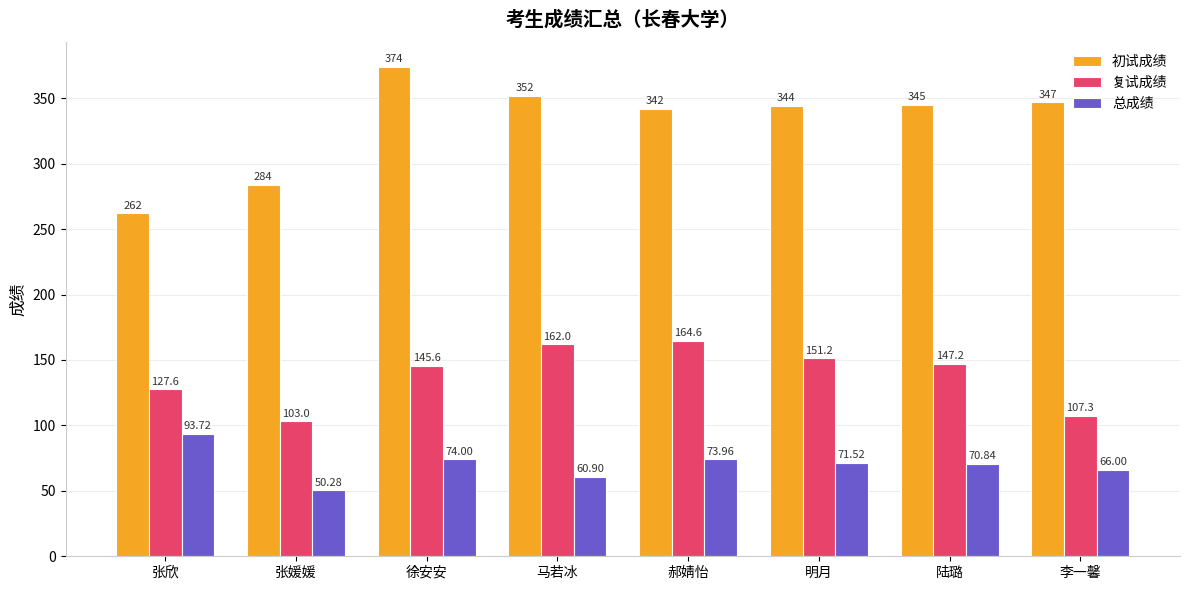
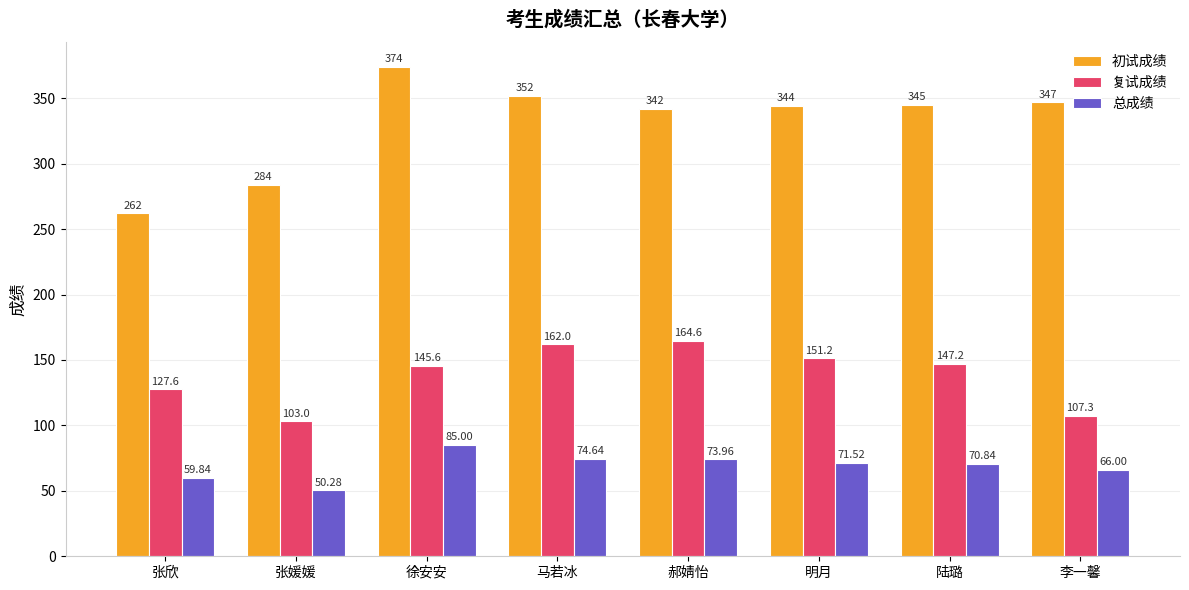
  {
    "初试成绩": {
      "张欣": 262,
      "张媛媛": 284,
      "徐安安": 374,
      "马若冰": 352,
      "郝婧怡": 342,
      "明月": 344,
      "陆璐": 345,
      "李一馨": 347
    },
    "复试成绩": {
      "张欣": 127.6,
      "张媛媛": 103.0,
      "徐安安": 145.6,
      "马若冰": 162.0,
      "郝婧怡": 164.6,
      "明月": 151.2,
      "陆璐": 147.2,
      "李一馨": 107.3
    },
    "总成绩": {
-     "张欣": 93.72,
+     "张欣": 59.84,
      "张媛媛": 50.28,
-     "徐安安": 74.00,
-     "马若冰": 60.90,
+     "徐安安": 85.00,
+     "马若冰": 74.64,
      "郝婧怡": 73.96,
      "明月": 71.52,
      "陆璐": 70.84,
      "李一馨": 66.00
    }
  }
